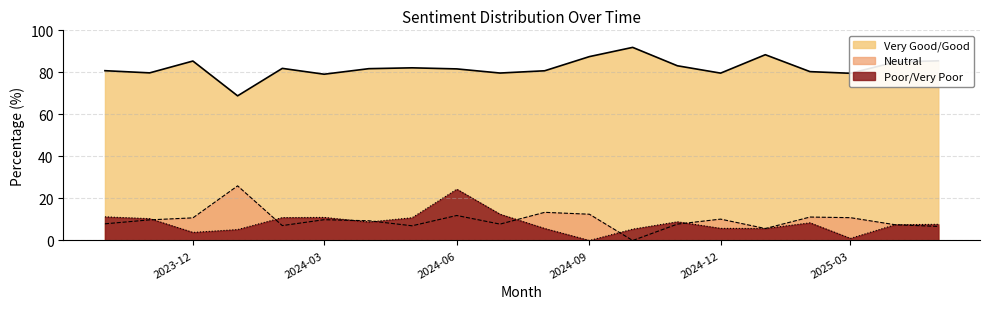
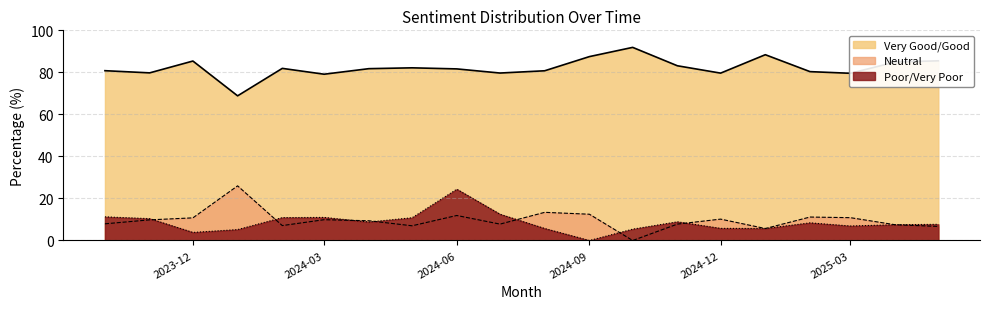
  {
    "Poor/Very Poor": {
      "2023-12": 4,
      "2024-06": 24,
      "2024-09": 0,
      "2024-12": 6,
-     "2025-03": 1
+     "2025-03": 7
    }
  }
